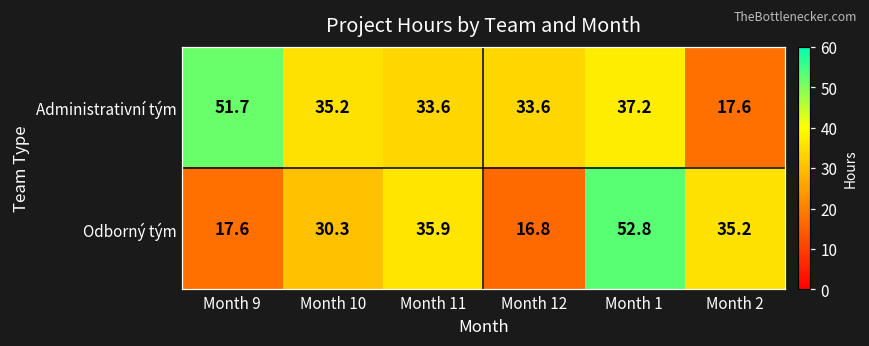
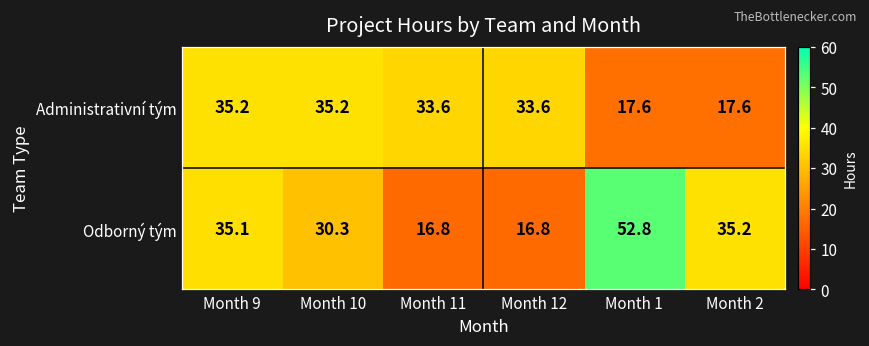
  {
    "Administrativní tým": {
-     "Month 9": 51.7,
+     "Month 9": 35.2,
      "Month 10": 35.2,
      "Month 11": 33.6,
      "Month 12": 33.6,
-     "Month 1": 37.2,
+     "Month 1": 17.6,
      "Month 2": 17.6
    },
    "Odborný tým": {
-     "Month 9": 17.6,
+     "Month 9": 35.1,
      "Month 10": 30.3,
-     "Month 11": 35.9,
+     "Month 11": 16.8,
      "Month 12": 16.8,
      "Month 1": 52.8,
      "Month 2": 35.2
    }
  }
